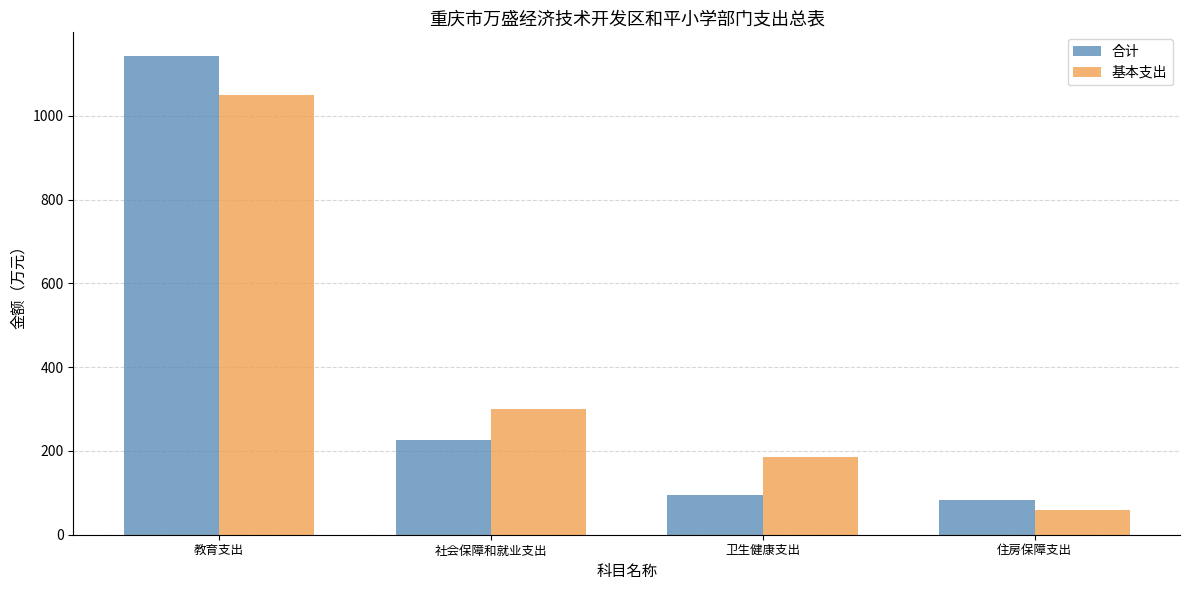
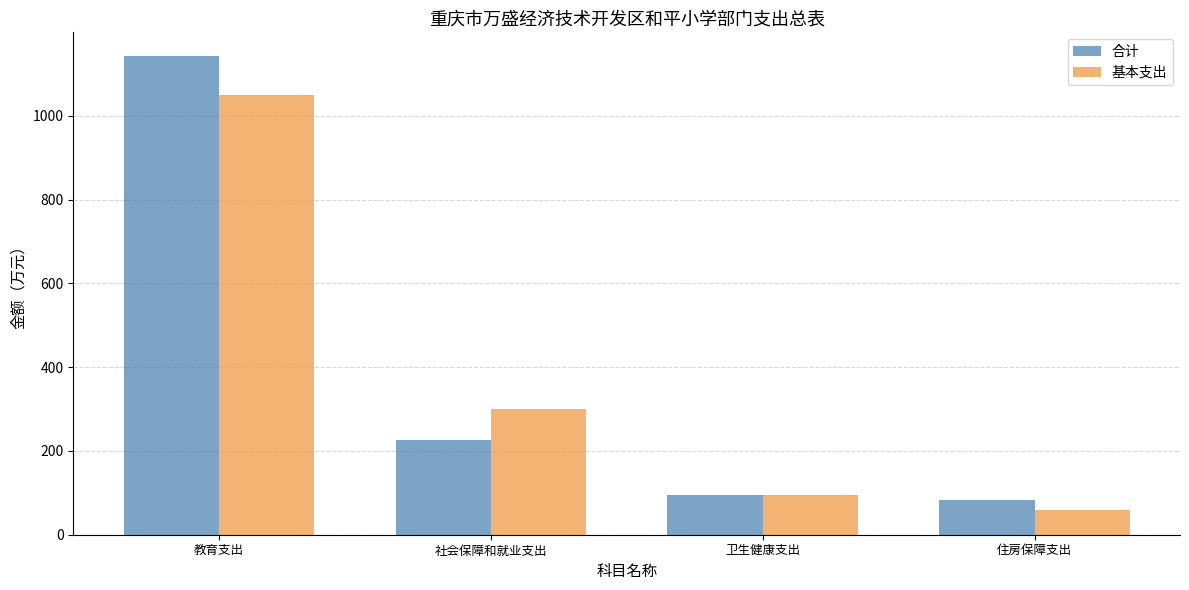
  {
    "合计": {
      "教育支出": 1140,
      "社会保障和就业支出": 230,
      "卫生健康支出": 90,
      "住房保障支出": 80
    },
    "基本支出": {
      "教育支出": 1050,
      "社会保障和就业支出": 300,
-     "卫生健康支出": 190,
+     "卫生健康支出": 90,
      "住房保障支出": 60
    }
  }
